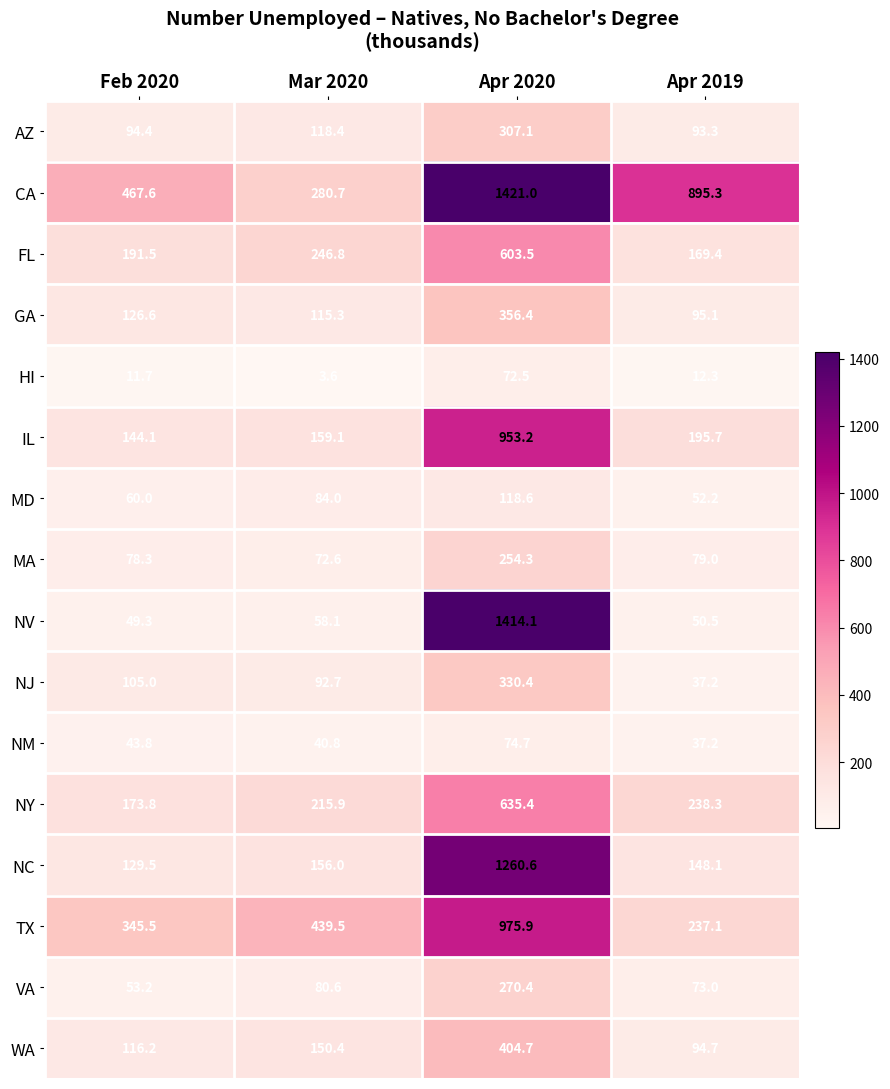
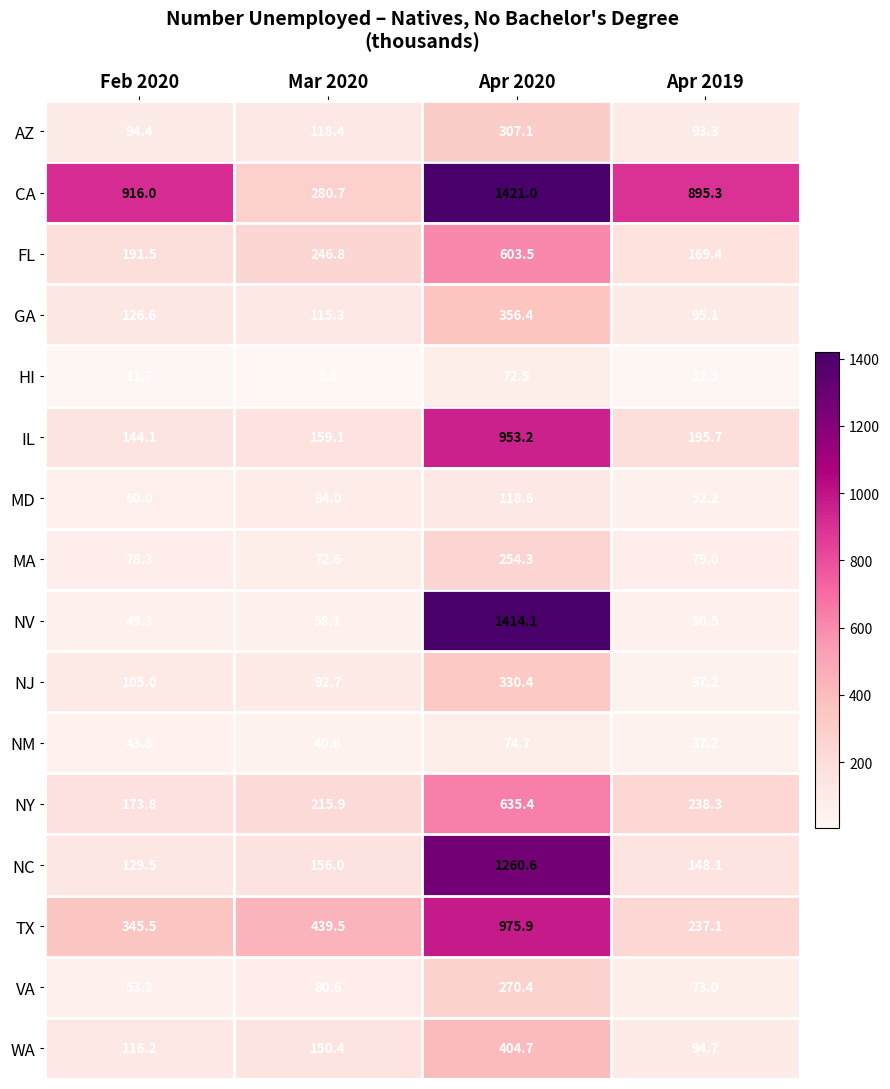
  {
    "AZ": {
      "Apr 2020": 307.1
    },
    "CA": {
-     "Feb 2020": 467.6,
+     "Feb 2020": 916.0,
      "Mar 2020": 280.7,
      "Apr 2020": 1421.0,
      "Apr 2019": 895.3
    },
    "FL": {
      "Apr 2020": 603.5
    },
    "GA": {
      "Apr 2020": 356.4
    },
    "IL": {
      "Apr 2020": 953.2
    },
    "NV": {
      "Apr 2020": 1414.1
    },
    "NJ": {
      "Apr 2020": 330.4
    },
    "NY": {
      "Apr 2020": 635.4
    },
    "NC": {
      "Apr 2020": 1260.6
    },
    "TX": {
      "Feb 2020": 345.5,
      "Mar 2020": 439.5,
      "Apr 2020": 975.9
    },
    "VA": {
      "Apr 2020": 270.4
    },
    "WA": {
      "Apr 2020": 404.7
    }
  }
